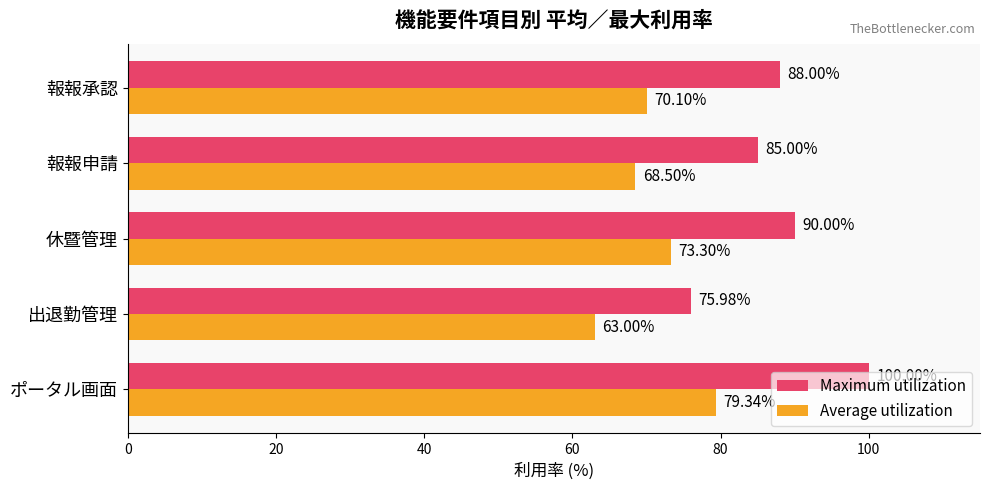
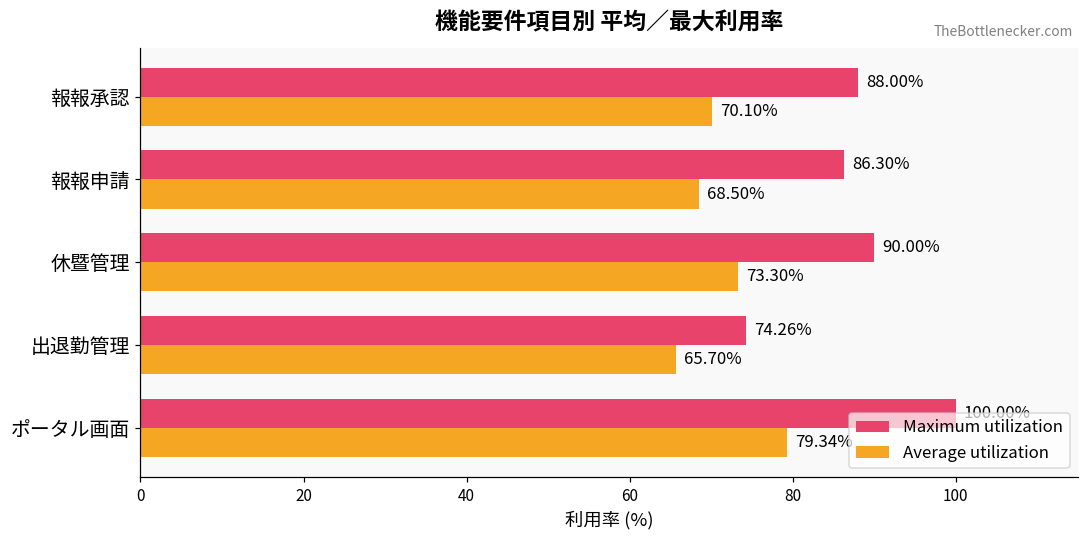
  {
    "Maximum utilization": {
      "報報承認": "88.00%",
-     "報報申請": "85.00%",
+     "報報申請": "86.30%",
      "休暨管理": "90.00%",
-     "出退勤管理": "75.98%"
+     "出退勤管理": "74.26%"
    },
    "Average utilization": {
      "報報承認": "70.10%",
      "報報申請": "68.50%",
      "休暨管理": "73.30%",
-     "出退勤管理": "63.00%"
+     "出退勤管理": "65.70%"
    }
  }
